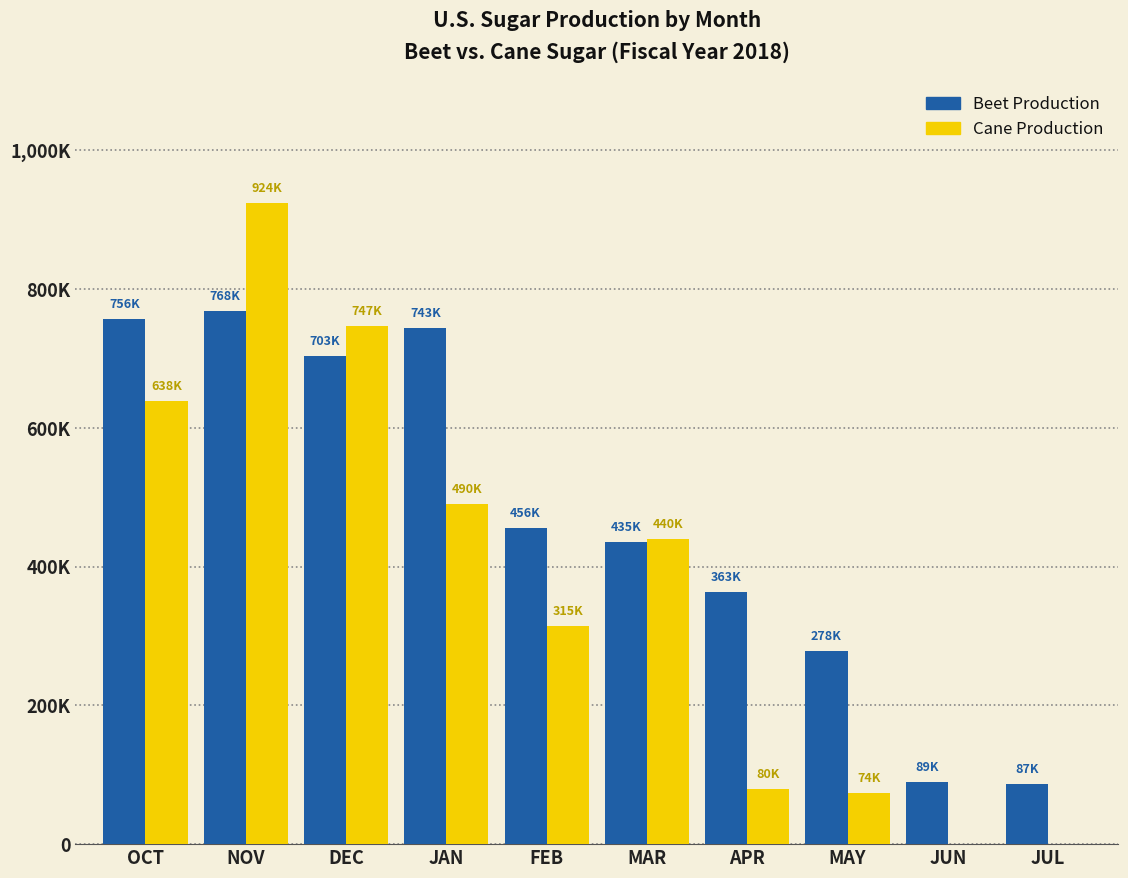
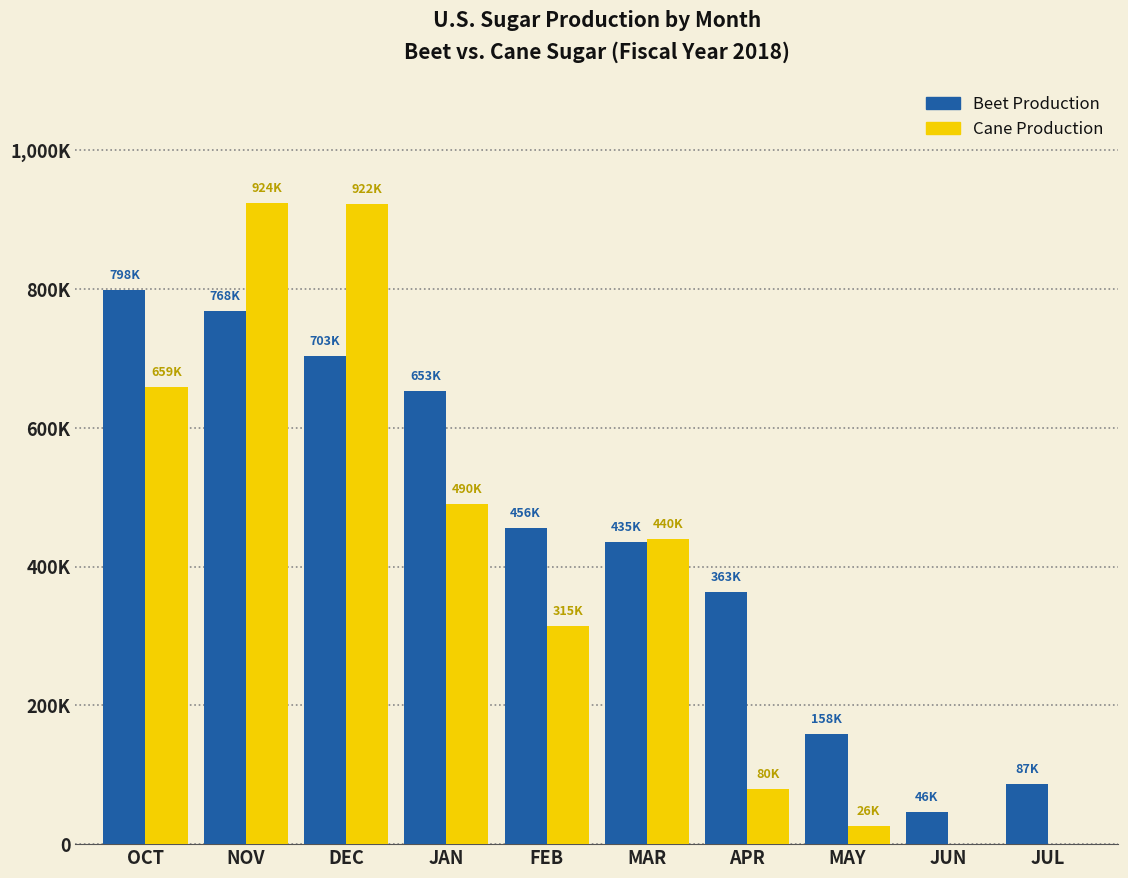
  {
    "Beet Production": {
-     "OCT": "756K",
+     "OCT": "798K",
      "NOV": "768K",
      "DEC": "703K",
-     "JAN": "743K",
+     "JAN": "653K",
      "FEB": "456K",
      "MAR": "435K",
      "APR": "363K",
-     "MAY": "278K",
-     "JUN": "89K",
+     "MAY": "158K",
+     "JUN": "46K",
      "JUL": "87K"
    },
    "Cane Production": {
-     "OCT": "638K",
+     "OCT": "659K",
      "NOV": "924K",
-     "DEC": "747K",
+     "DEC": "922K",
      "JAN": "490K",
      "FEB": "315K",
      "MAR": "440K",
      "APR": "80K",
-     "MAY": "74K"
+     "MAY": "26K"
    }
  }
